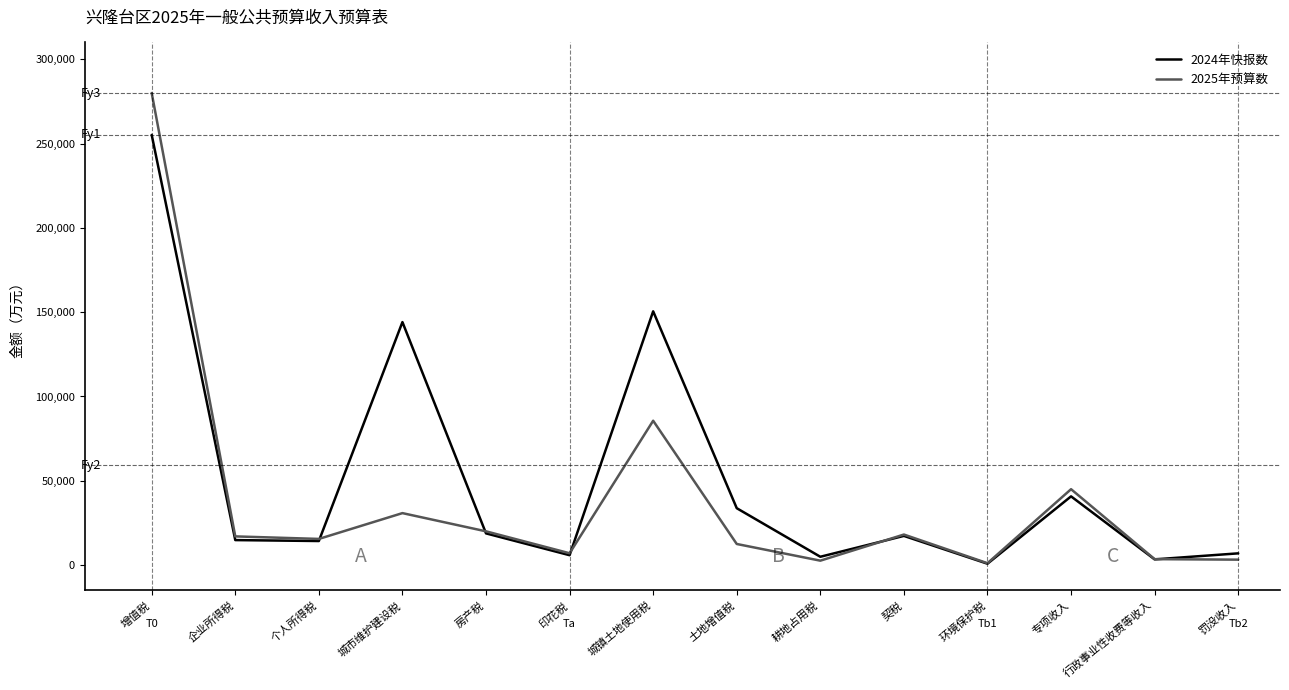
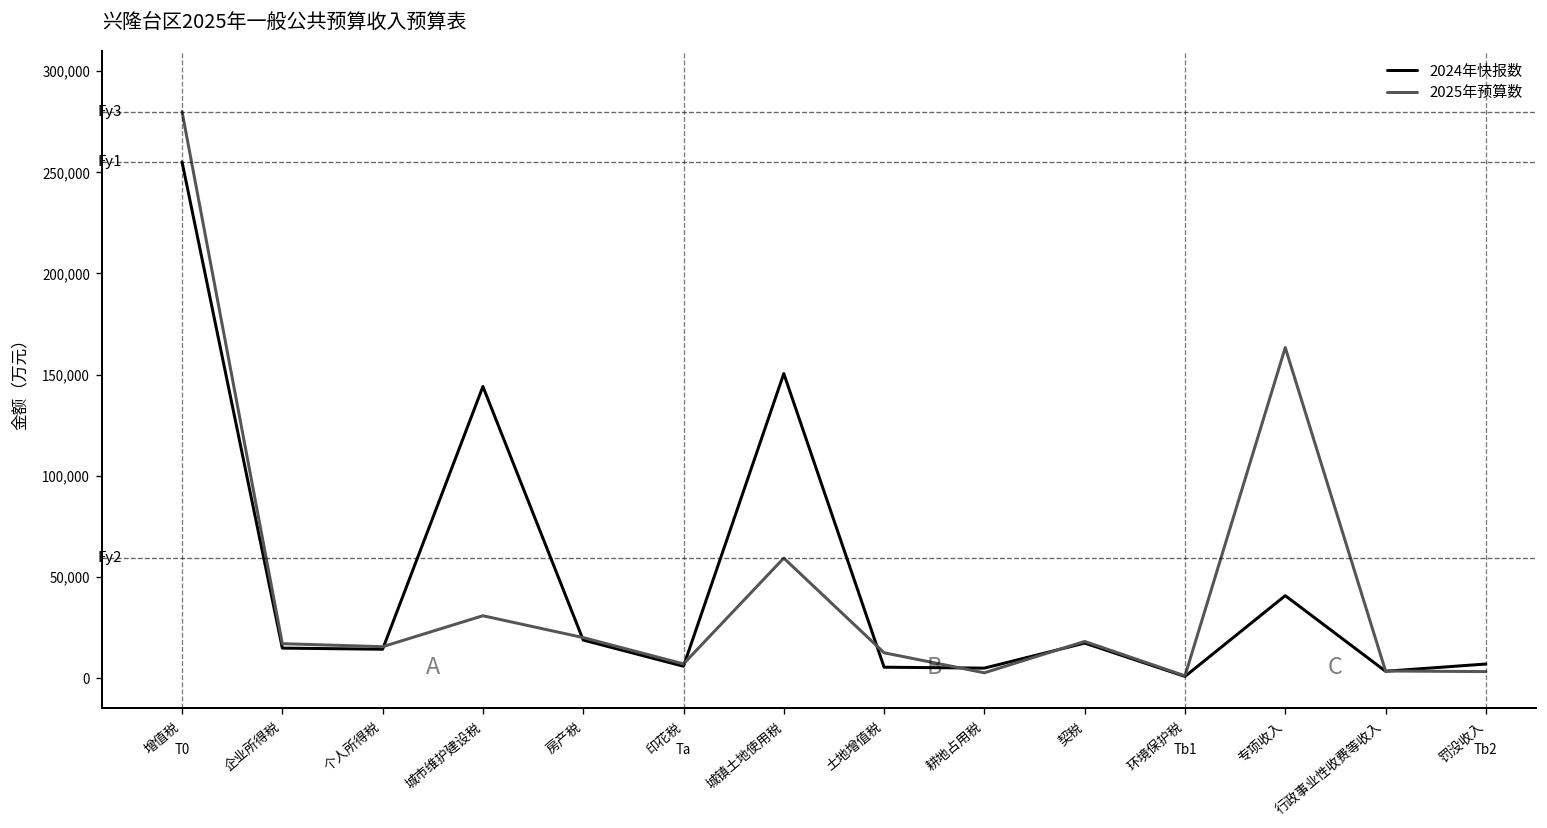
  {
    "2024年快报数": {
      "增值税": "255,000",
      "企业所得税": "15,000",
      "城市维护建设税": "144,000",
      "城镇土地使用税": "151,000",
-     "土地增值税": "34,000",
+     "土地增值税": "5,000",
      "耕地占用税": "5,000",
      "专项收入": "41,000",
      "罚没收入": "7,000"
    },
    "2025年预算数": {
      "增值税": "280,000",
      "企业所得税": "17,000",
      "城市维护建设税": "31,000",
-     "城镇土地使用税": "86,000",
+     "城镇土地使用税": "59,000",
      "土地增值税": "13,000",
      "耕地占用税": "3,000",
-     "专项收入": "45,000",
+     "专项收入": "163,000",
      "罚没收入": "3,000"
    }
  }
